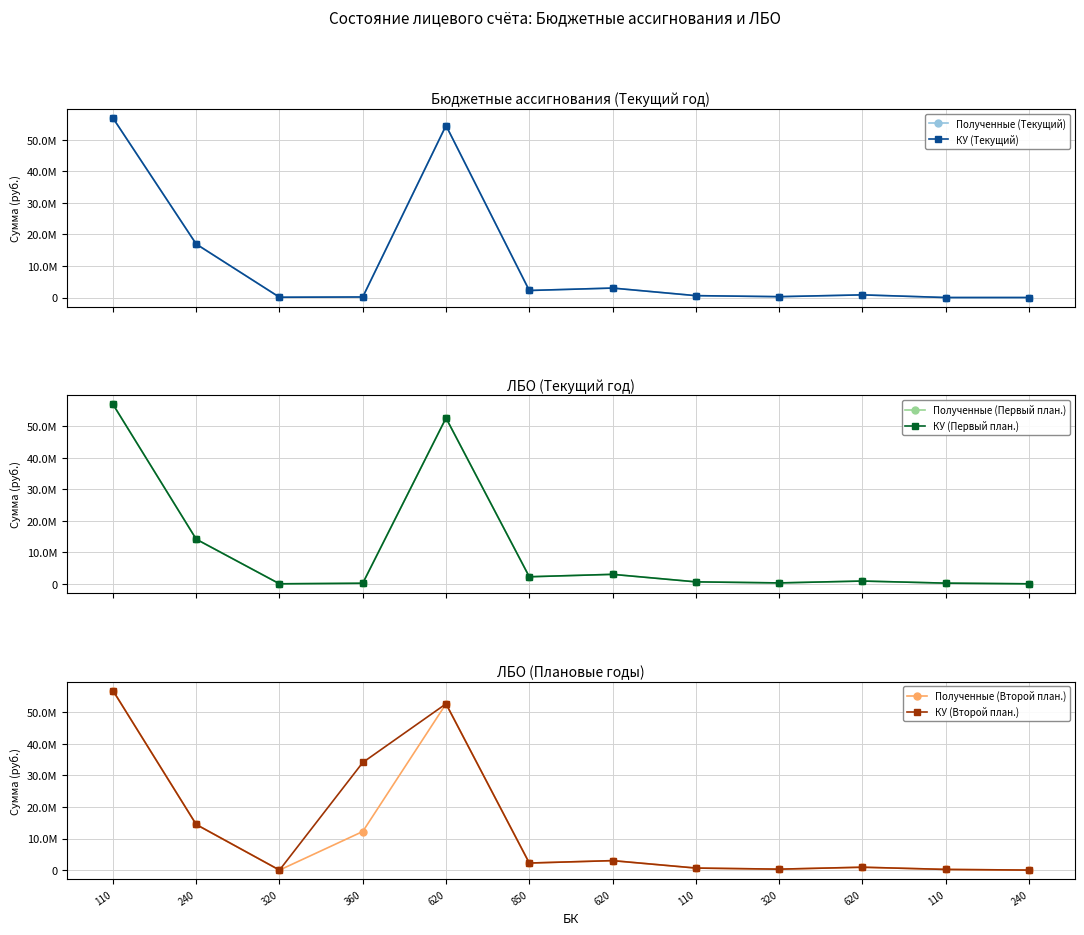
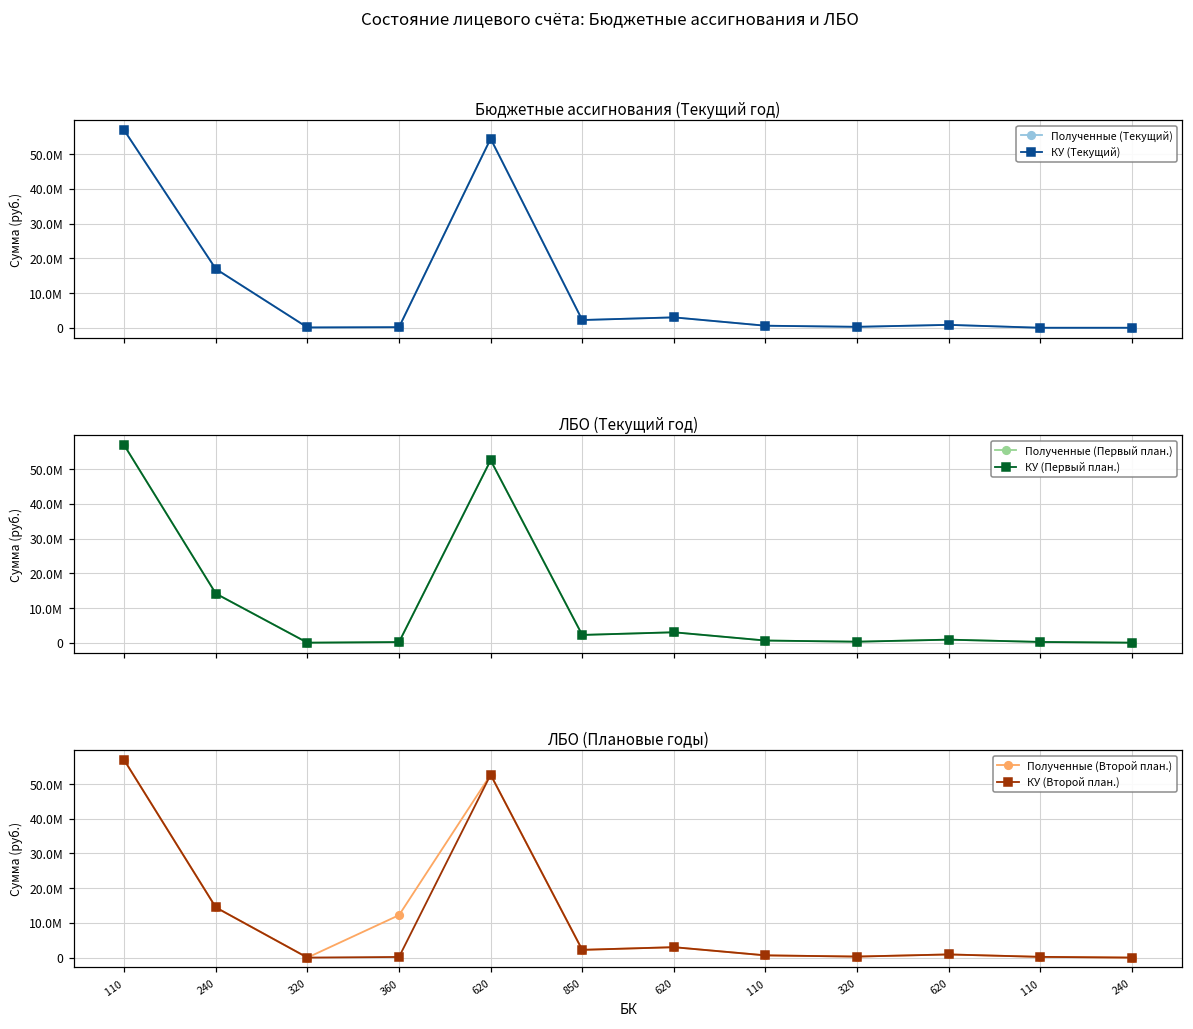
  {
    "ЛБО (Плановые годы)": {
      "Полученные (Второй план.)": {
        "360": 12000000
      },
      "КУ (Второй план.)": {
-       "360": 34000000
+       "360": 0
      }
    }
  }
